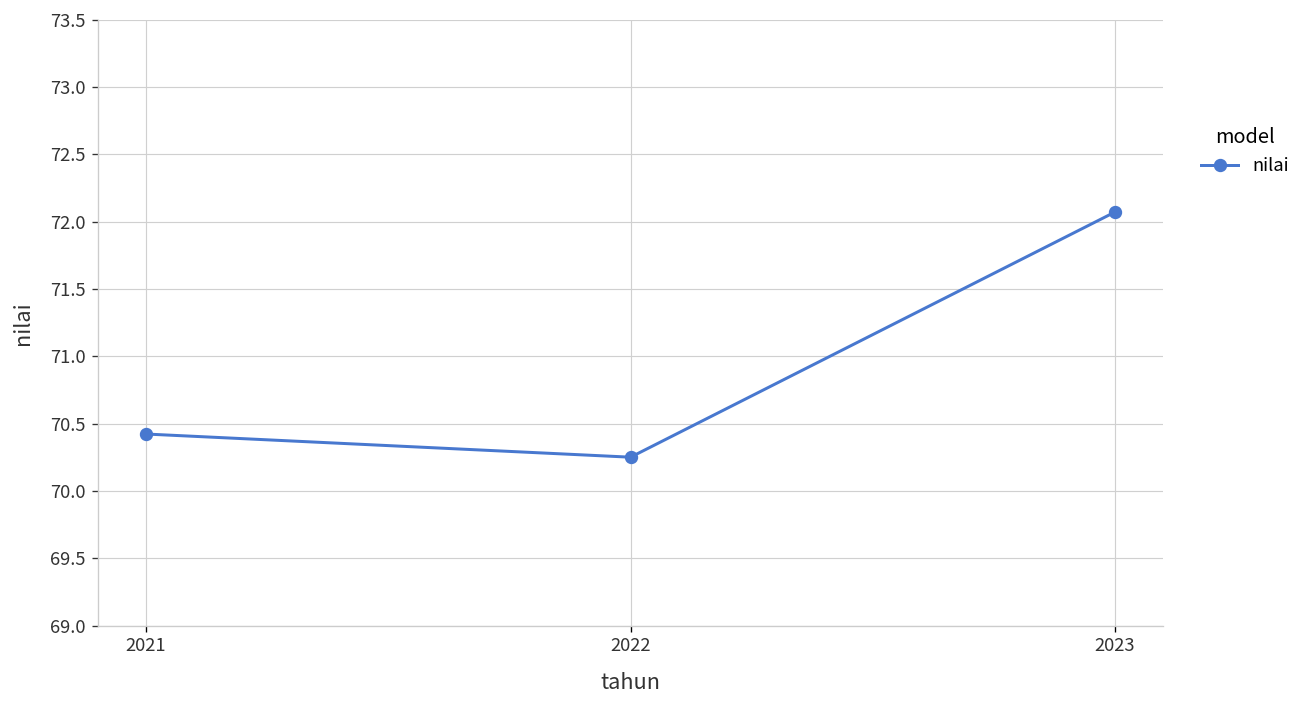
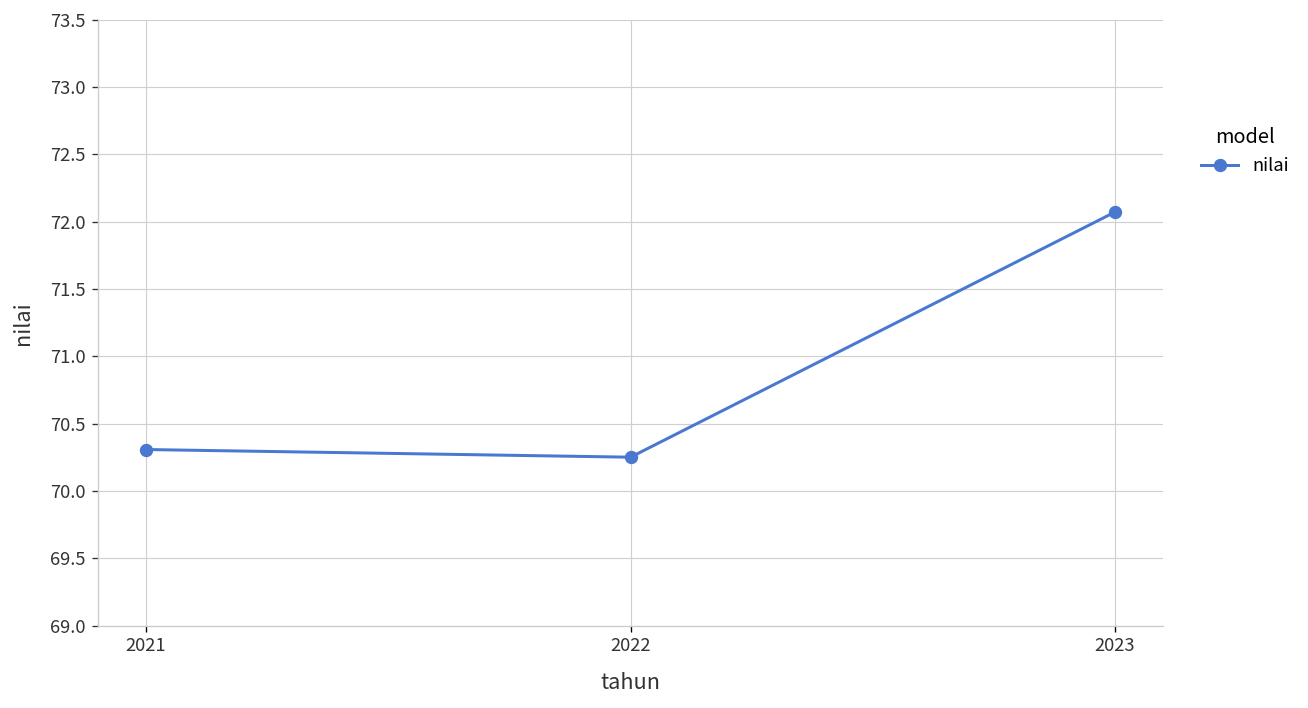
  {
-   "2021": 70.42,
+   "2021": 70.31,
    "2022": 70.25,
    "2023": 72.07
  }
